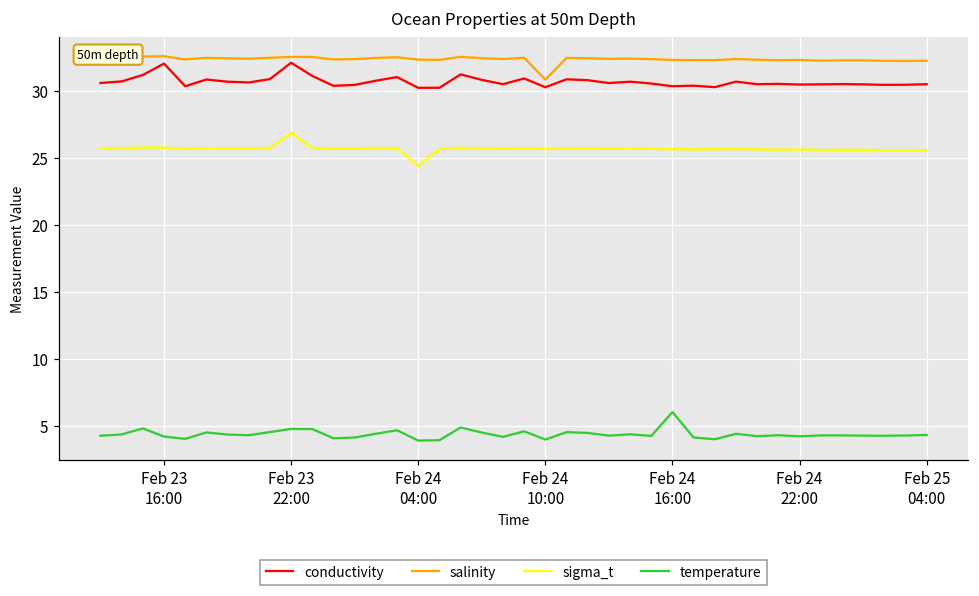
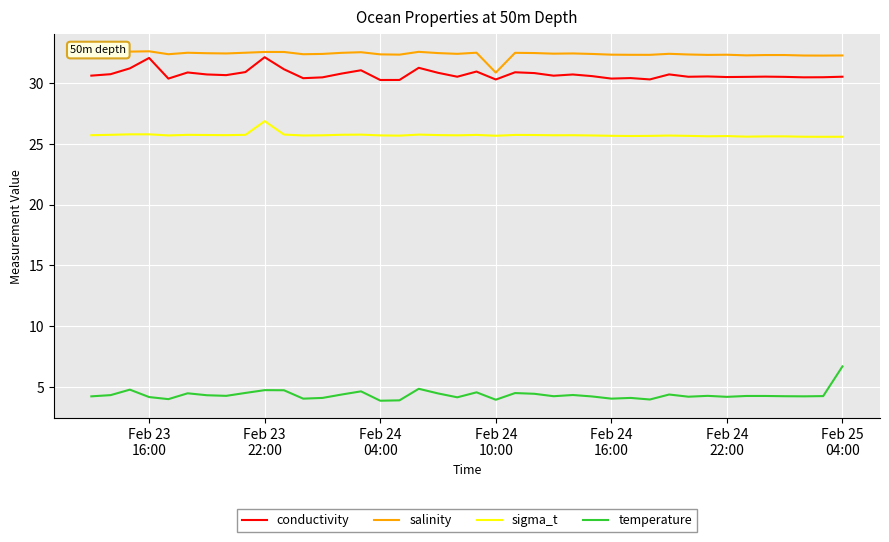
  {
    "conductivity": {
      "Feb 23 16:00": 32.1,
      "Feb 23 22:00": 32.1,
      "Feb 24 04:00": 30.2,
      "Feb 24 10:00": 30.3,
      "Feb 24 16:00": 30.4,
      "Feb 24 22:00": 30.5,
      "Feb 25 04:00": 30.5
    },
    "salinity": {
      "Feb 23 16:00": 32.6,
      "Feb 23 22:00": 32.5,
      "Feb 24 04:00": 32.3,
      "Feb 24 10:00": 30.8,
      "Feb 24 16:00": 32.3,
      "Feb 24 22:00": 32.3,
      "Feb 25 04:00": 32.3
    },
    "sigma_t": {
      "Feb 23 16:00": 25.8,
      "Feb 23 22:00": 26.9,
-     "Feb 24 04:00": 24.4,
+     "Feb 24 04:00": 25.7,
      "Feb 24 10:00": 25.7,
      "Feb 24 16:00": 25.7,
      "Feb 24 22:00": 25.6,
      "Feb 25 04:00": 25.6
    },
    "temperature": {
      "Feb 23 16:00": 4.2,
      "Feb 23 22:00": 4.8,
      "Feb 24 04:00": 3.9,
      "Feb 24 10:00": 4.0,
-     "Feb 24 16:00": 6.0,
+     "Feb 24 16:00": 4.1,
      "Feb 24 22:00": 4.2,
-     "Feb 25 04:00": 4.3
+     "Feb 25 04:00": 6.7
    }
  }
